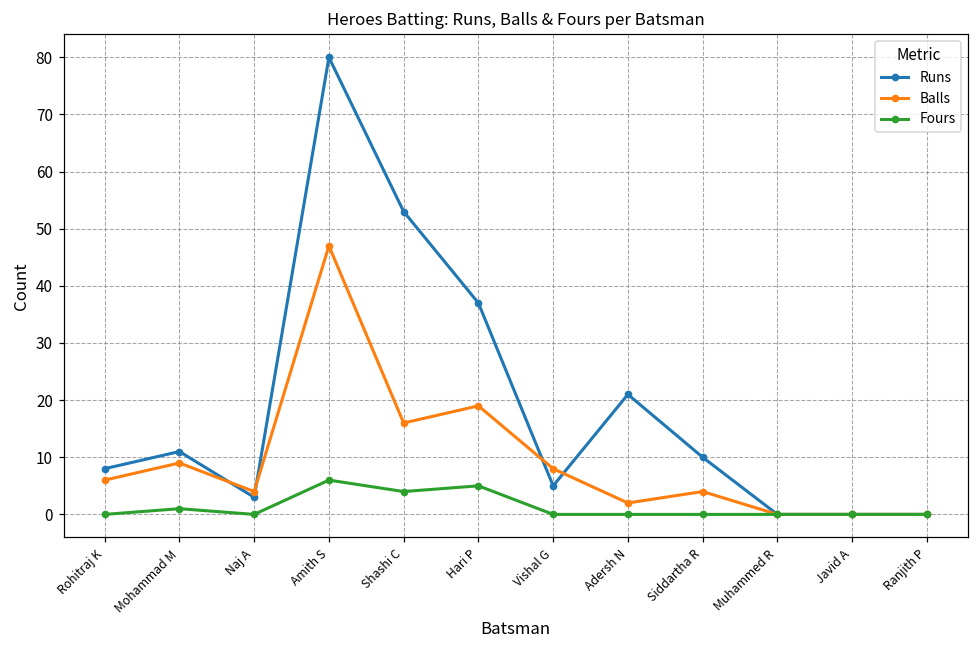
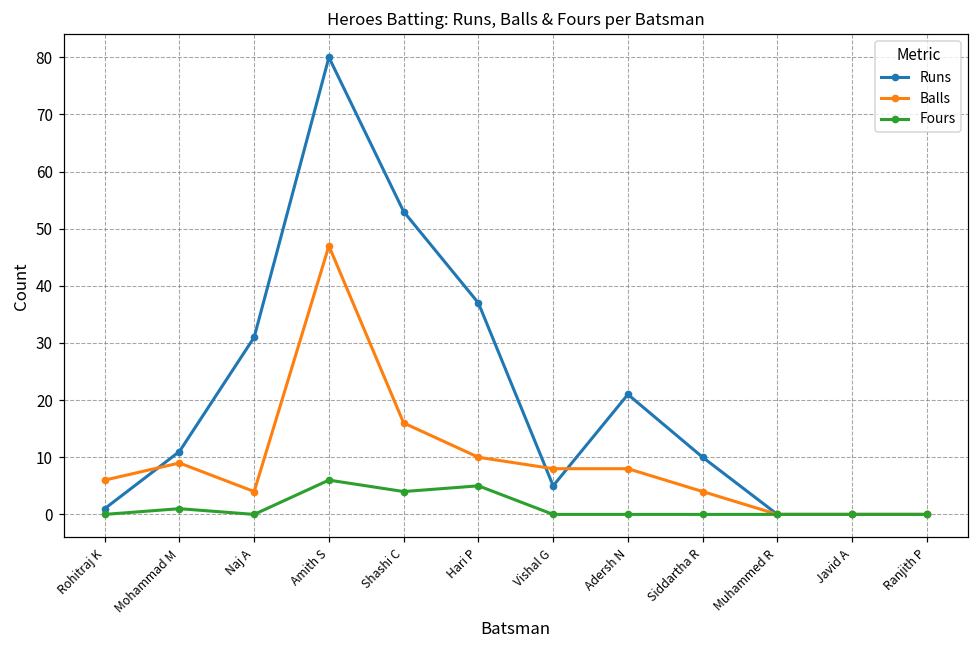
  {
    "Runs": {
-     "Rohitraj K": 8,
+     "Rohitraj K": 1,
      "Mohammad M": 11,
-     "Naj A": 3,
+     "Naj A": 31,
      "Amith S": 80,
      "Shashi C": 53,
      "Hari P": 37,
      "Vishal G": 5,
      "Adersh N": 21,
      "Siddartha R": 10
    },
    "Balls": {
      "Rohitraj K": 6,
      "Mohammad M": 9,
      "Naj A": 4,
      "Amith S": 47,
      "Shashi C": 16,
-     "Hari P": 19,
+     "Hari P": 10,
      "Vishal G": 8,
-     "Adersh N": 2,
+     "Adersh N": 8,
      "Siddartha R": 4
    },
    "Fours": {
      "Rohitraj K": 0,
      "Mohammad M": 1,
      "Naj A": 0,
      "Amith S": 6,
      "Shashi C": 4,
      "Hari P": 5,
      "Vishal G": 0,
      "Adersh N": 0,
      "Siddartha R": 0
    }
  }
